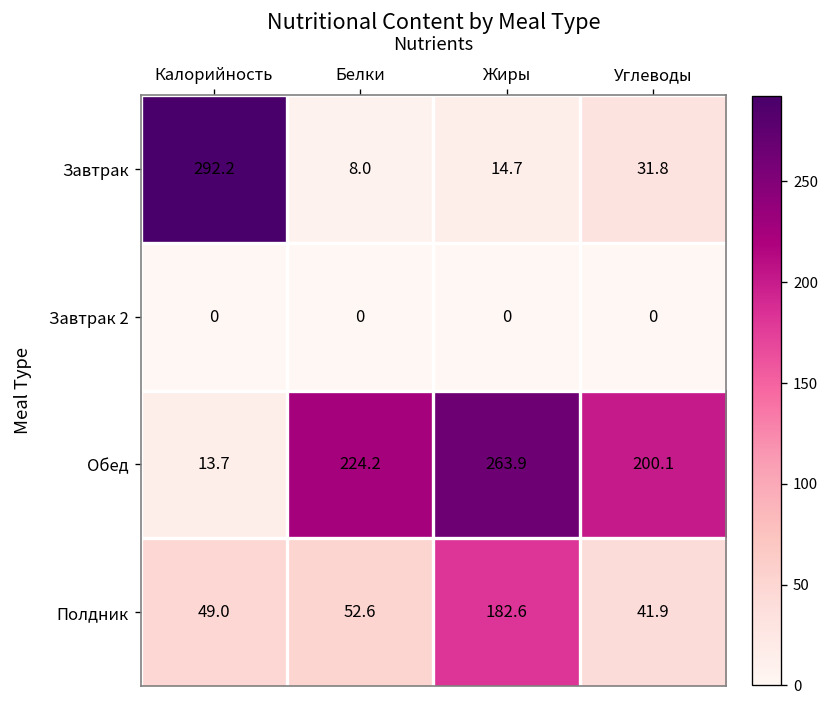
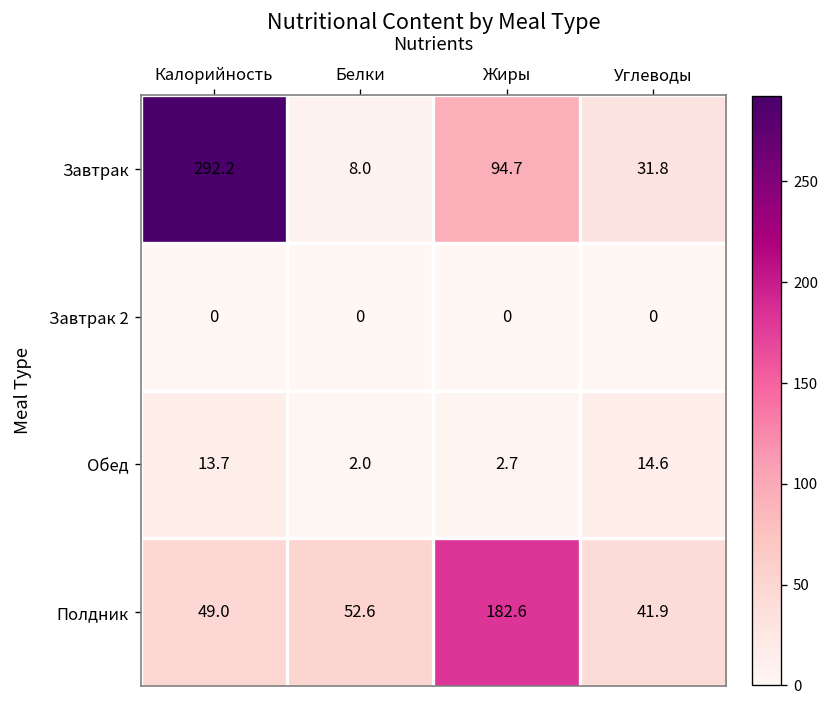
  {
    "Завтрак": {
      "Калорийность": 292.2,
      "Белки": 8.0,
-     "Жиры": 14.7,
+     "Жиры": 94.7,
      "Углеводы": 31.8
    },
    "Завтрак 2": {
      "Калорийность": 0,
      "Белки": 0,
      "Жиры": 0,
      "Углеводы": 0
    },
    "Обед": {
      "Калорийность": 13.7,
-     "Белки": 224.2,
-     "Жиры": 263.9,
-     "Углеводы": 200.1
+     "Белки": 2.0,
+     "Жиры": 2.7,
+     "Углеводы": 14.6
    },
    "Полдник": {
      "Калорийность": 49.0,
      "Белки": 52.6,
      "Жиры": 182.6,
      "Углеводы": 41.9
    }
  }
